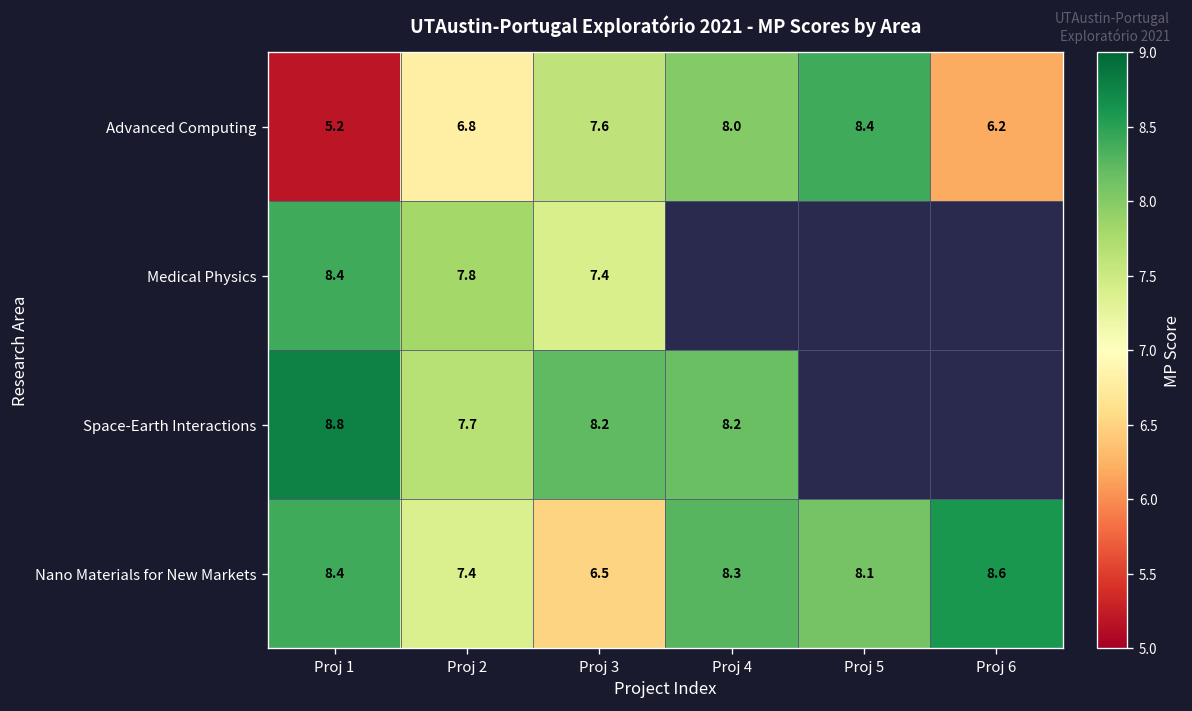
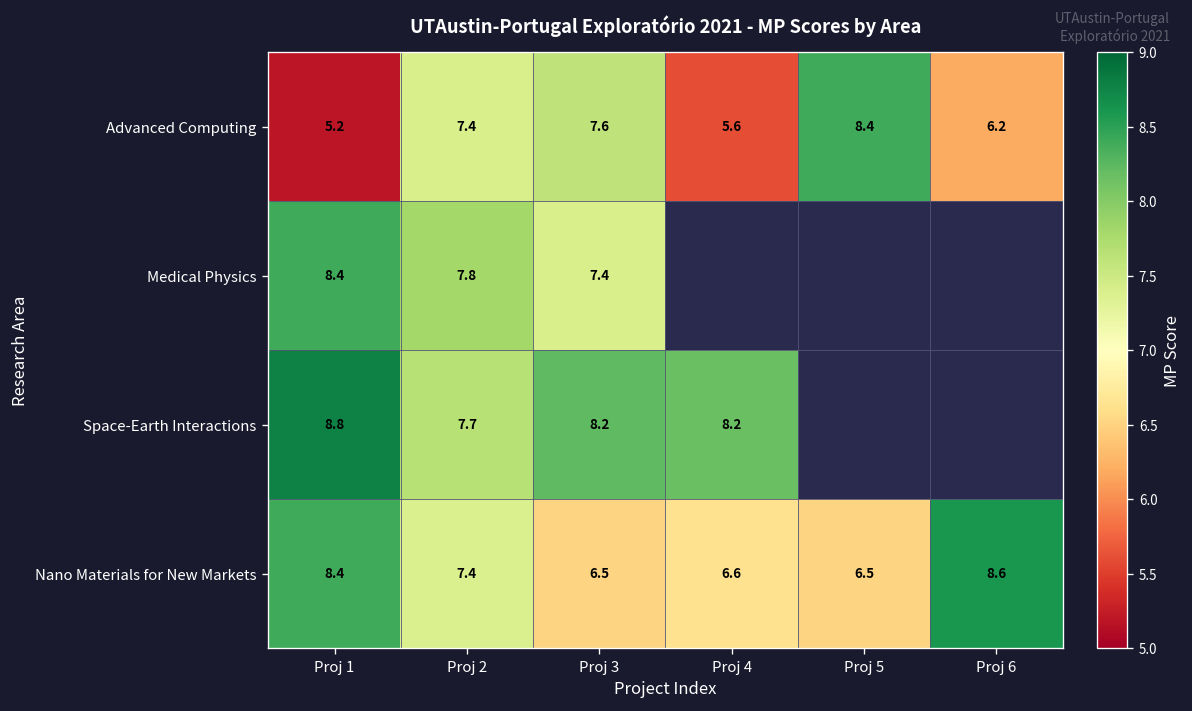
  {
    "Advanced Computing": {
      "Proj 1": 5.2,
-     "Proj 2": 6.8,
+     "Proj 2": 7.4,
      "Proj 3": 7.6,
-     "Proj 4": 8.0,
+     "Proj 4": 5.6,
      "Proj 5": 8.4,
      "Proj 6": 6.2
    },
    "Medical Physics": {
      "Proj 1": 8.4,
      "Proj 2": 7.8,
      "Proj 3": 7.4
    },
    "Space-Earth Interactions": {
      "Proj 1": 8.8,
      "Proj 2": 7.7,
      "Proj 3": 8.2,
      "Proj 4": 8.2
    },
    "Nano Materials for New Markets": {
      "Proj 1": 8.4,
      "Proj 2": 7.4,
      "Proj 3": 6.5,
-     "Proj 4": 8.3,
-     "Proj 5": 8.1,
+     "Proj 4": 6.6,
+     "Proj 5": 6.5,
      "Proj 6": 8.6
    }
  }
